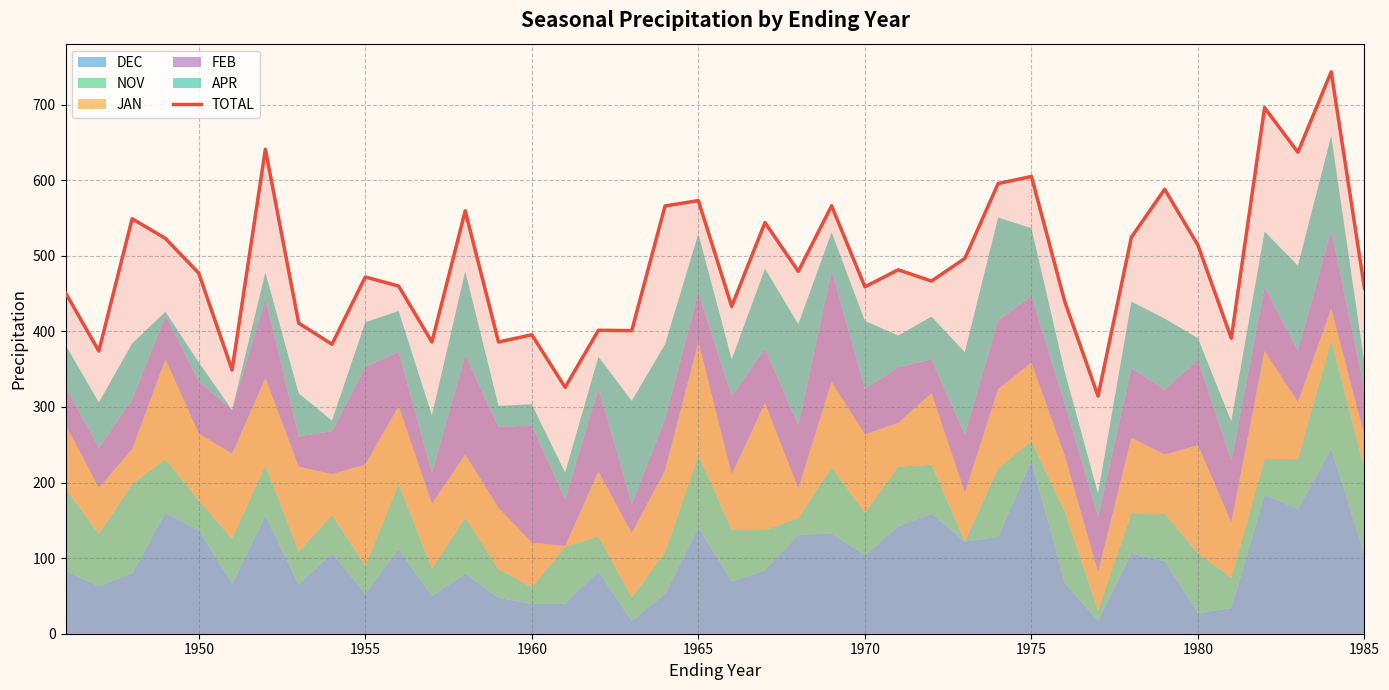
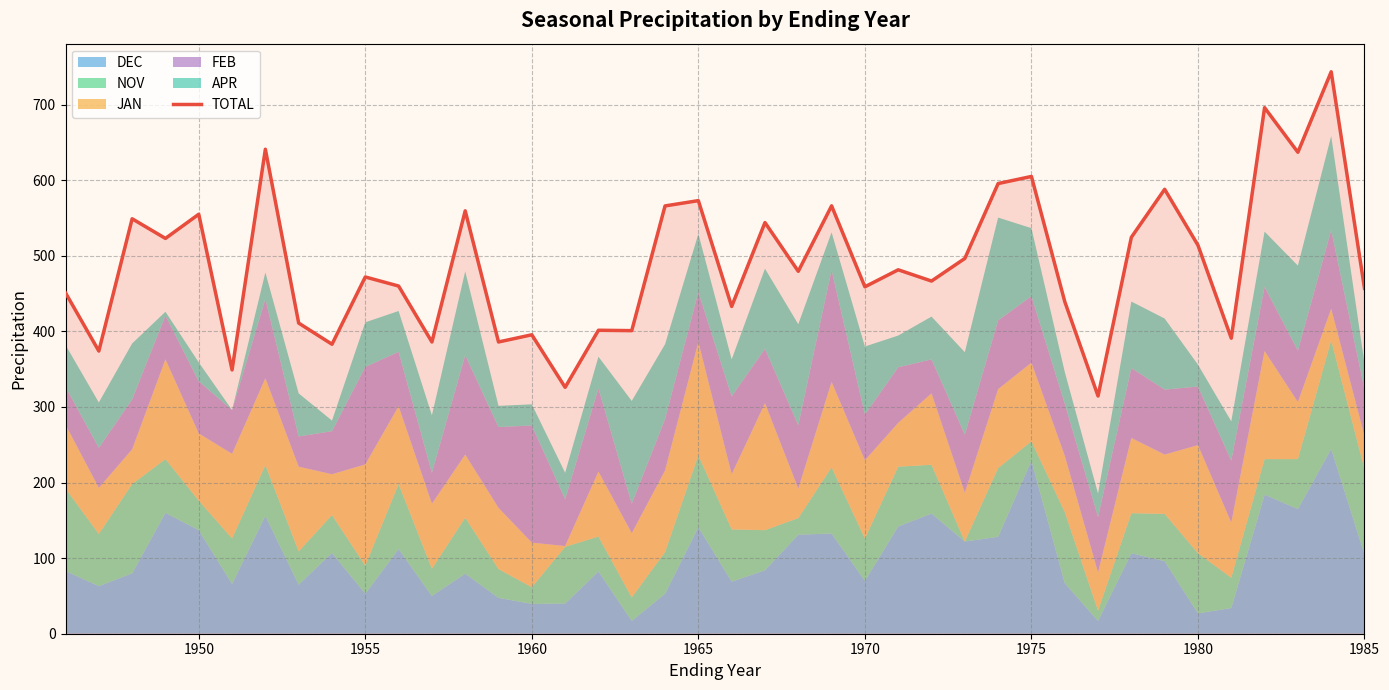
  {
    "TOTAL": {
-     "1950": 480,
+     "1950": 560,
      "1955": 470,
      "1960": 400,
      "1965": 570,
      "1970": 460,
      "1975": 610,
      "1980": 510,
      "1985": 460
    },
    "DEC": {
      "1950": 140,
      "1955": 50,
      "1960": 40,
      "1965": 140,
-     "1970": 100,
+     "1970": 70,
      "1975": 230,
      "1980": 30,
      "1985": 110
    },
    "JAN": {
      "1950": 90,
      "1955": 130,
      "1960": 60,
      "1965": 150,
      "1970": 100,
      "1975": 100,
      "1980": 140,
      "1985": 40
    },
    "FEB": {
      "1950": 70,
      "1955": 130,
      "1960": 160,
      "1965": 70,
      "1970": 60,
      "1975": 90,
-     "1980": 110,
+     "1980": 80,
      "1985": 60
    }
  }
